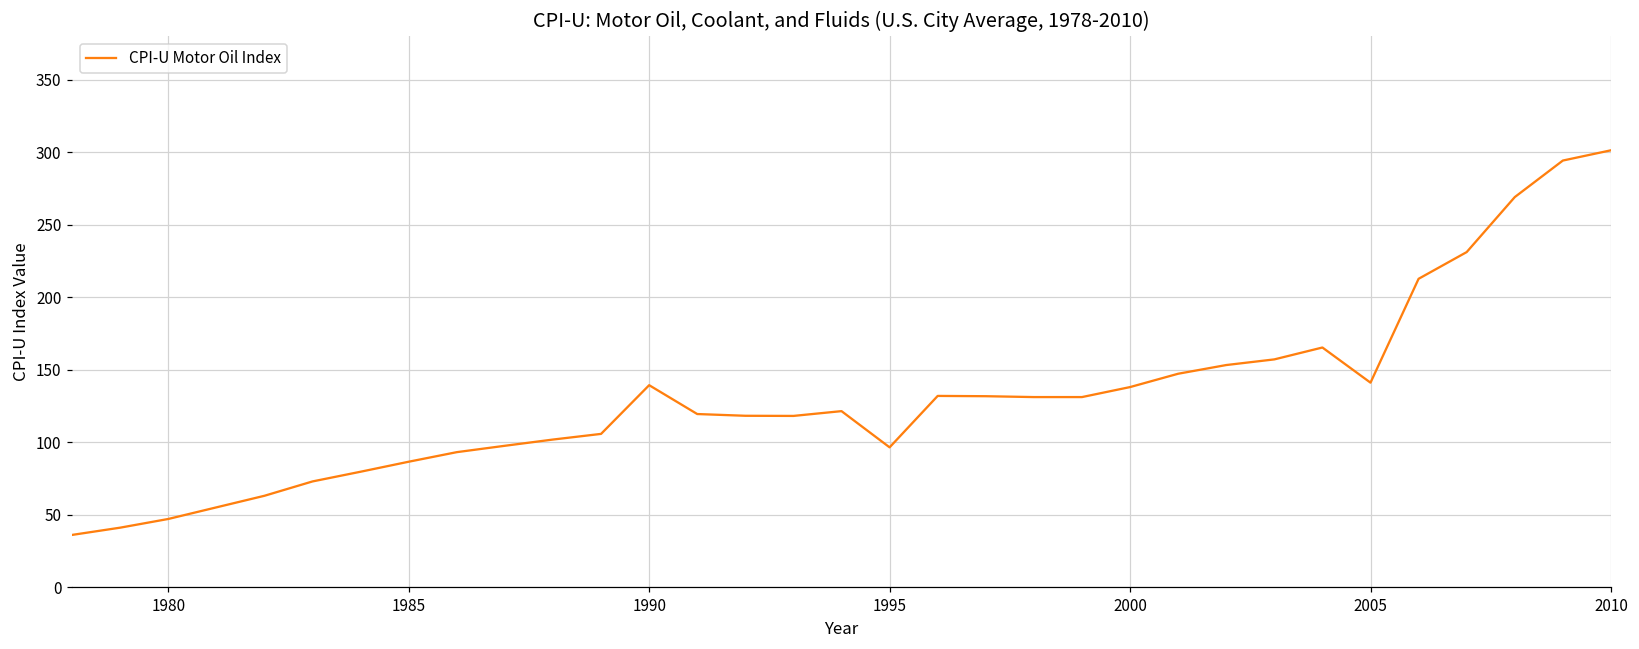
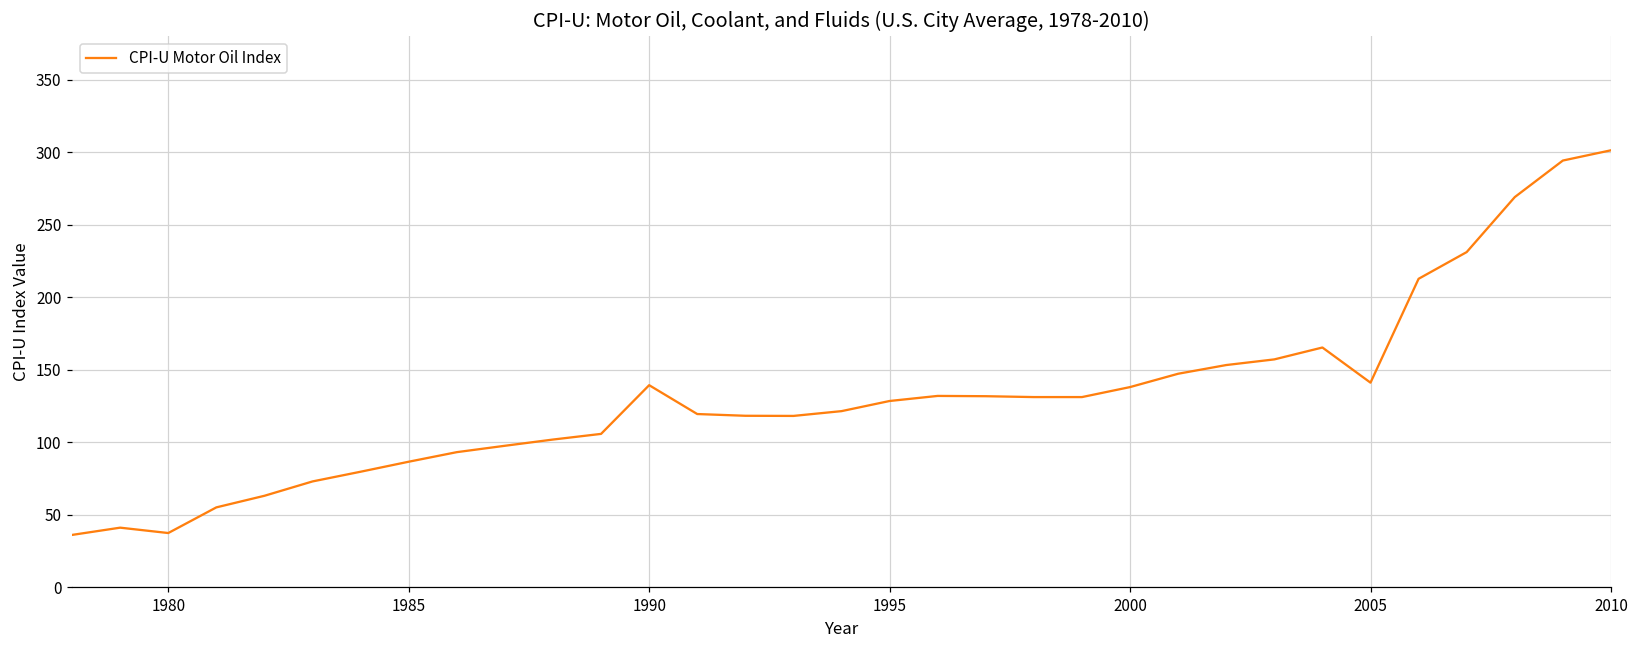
  {
-   "1980": 47,
+   "1980": 37,
    "1985": 87,
    "1990": 139,
-   "1995": 96,
+   "1995": 128,
    "2000": 138,
    "2005": 141,
    "2010": 301
  }
